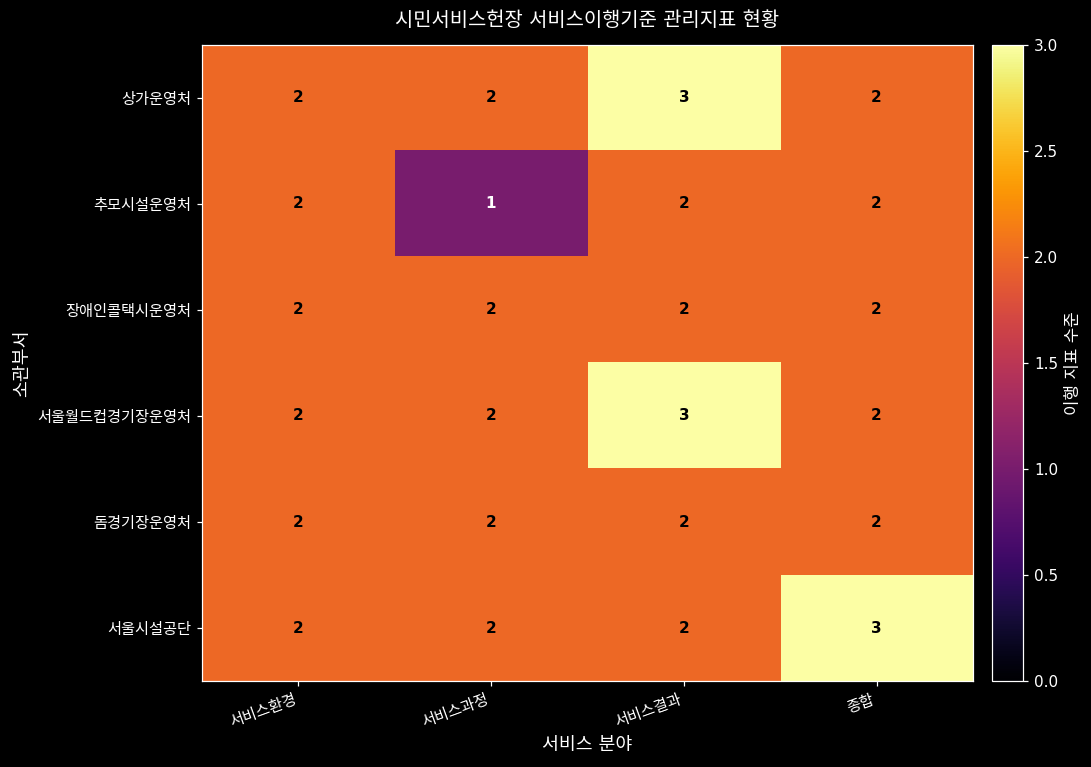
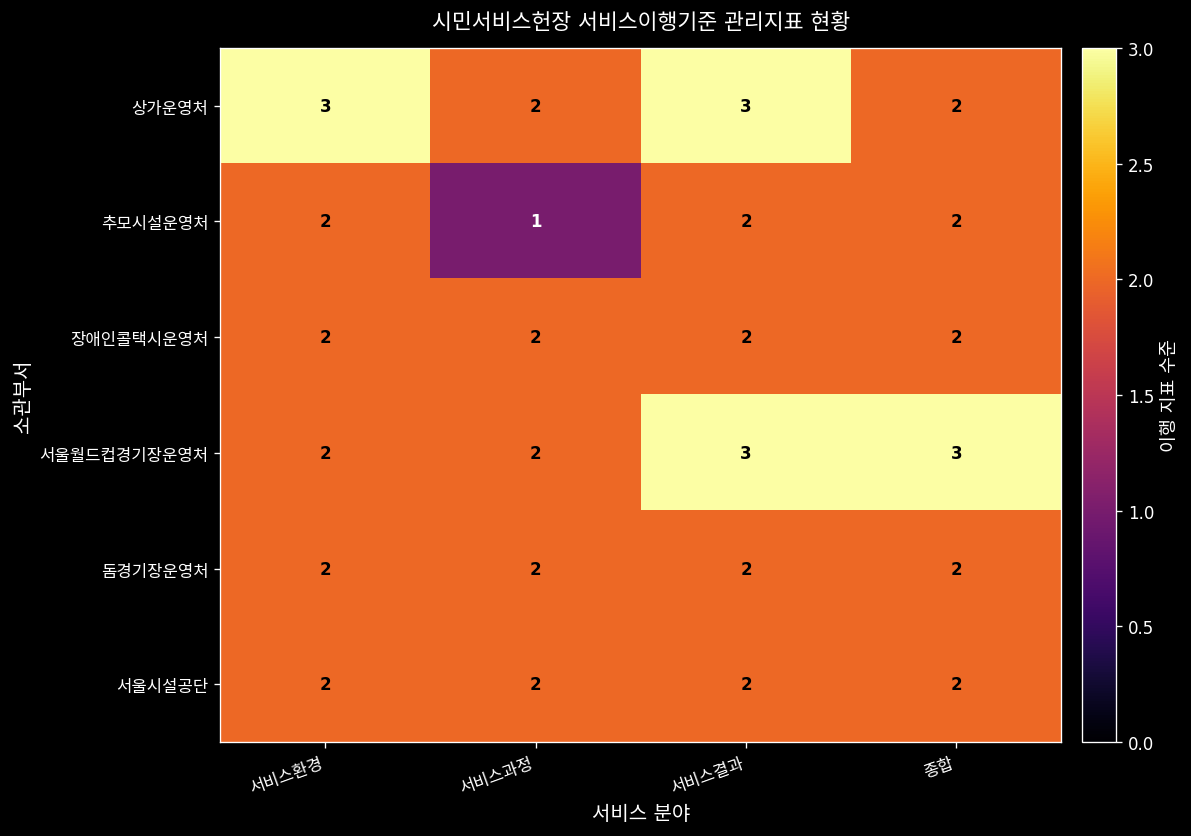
  {
    "상가운영처": {
-     "서비스환경": 2,
+     "서비스환경": 3,
      "서비스과정": 2,
      "서비스결과": 3,
      "종합": 2
    },
    "추모시설운영처": {
      "서비스환경": 2,
      "서비스과정": 1,
      "서비스결과": 2,
      "종합": 2
    },
    "장애인콜택시운영처": {
      "서비스환경": 2,
      "서비스과정": 2,
      "서비스결과": 2,
      "종합": 2
    },
    "서울월드컵경기장운영처": {
      "서비스환경": 2,
      "서비스과정": 2,
      "서비스결과": 3,
-     "종합": 2
+     "종합": 3
    },
    "돔경기장운영처": {
      "서비스환경": 2,
      "서비스과정": 2,
      "서비스결과": 2,
      "종합": 2
    },
    "서울시설공단": {
      "서비스환경": 2,
      "서비스과정": 2,
      "서비스결과": 2,
-     "종합": 3
+     "종합": 2
    }
  }
